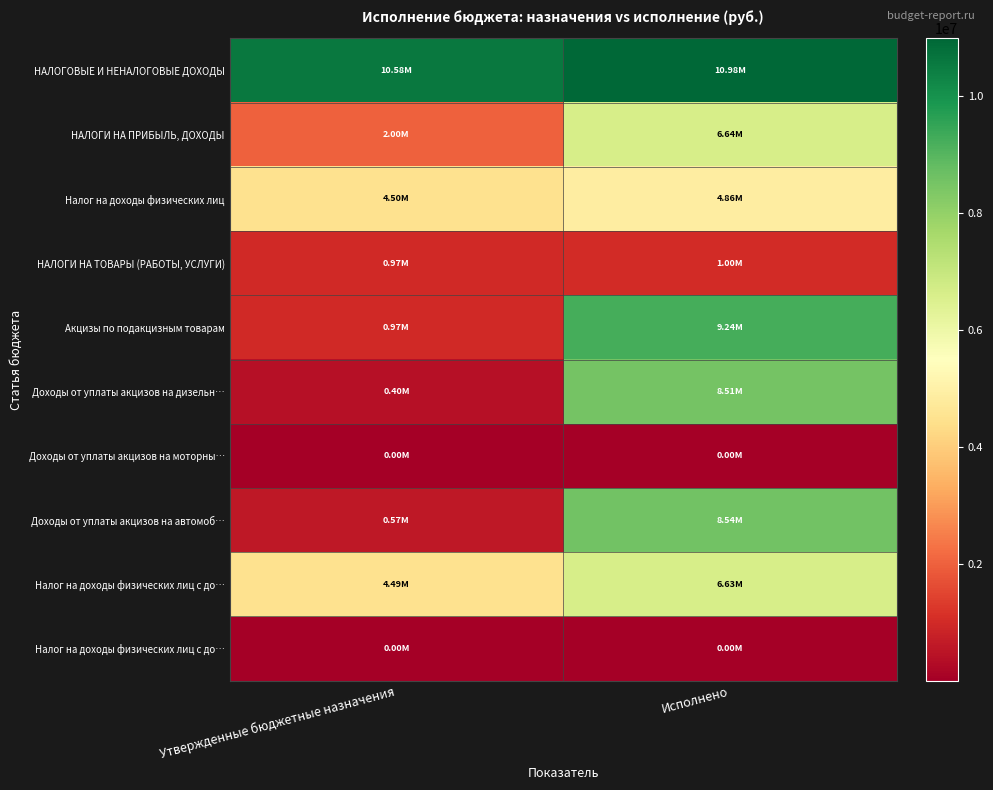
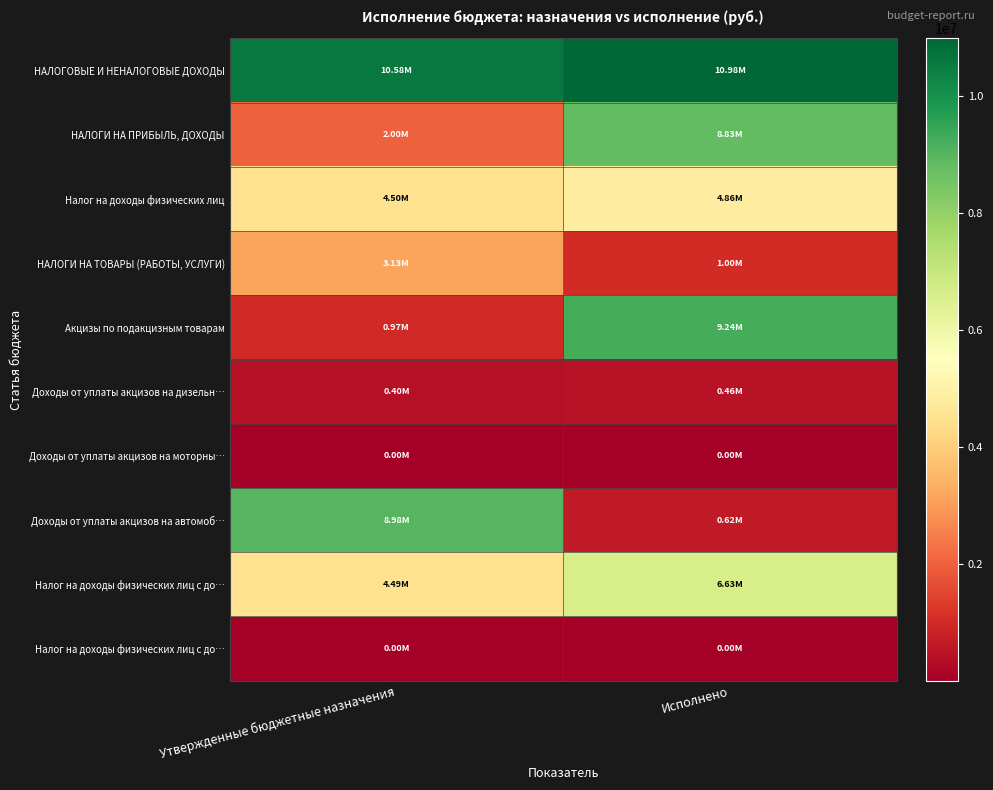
  {
    "НАЛОГОВЫЕ И НЕНАЛОГОВЫЕ ДОХОДЫ": {
      "Утвержденные бюджетные назначения": "10.58M",
      "Исполнено": "10.98M"
    },
    "НАЛОГИ НА ПРИБЫЛЬ, ДОХОДЫ": {
      "Утвержденные бюджетные назначения": "2.00M",
-     "Исполнено": "6.64M"
+     "Исполнено": "8.83M"
    },
    "Налог на доходы физических лиц": {
      "Утвержденные бюджетные назначения": "4.50M",
      "Исполнено": "4.86M"
    },
    "НАЛОГИ НА ТОВАРЫ (РАБОТЫ, УСЛУГИ)": {
-     "Утвержденные бюджетные назначения": "0.97M",
+     "Утвержденные бюджетные назначения": "3.13M",
      "Исполнено": "1.00M"
    },
    "Акцизы по подакцизным товарам": {
      "Утвержденные бюджетные назначения": "0.97M",
      "Исполнено": "9.24M"
    },
    "Доходы от уплаты акцизов на дизельн…": {
      "Утвержденные бюджетные назначения": "0.40M",
-     "Исполнено": "8.51M"
+     "Исполнено": "0.46M"
    },
    "Доходы от уплаты акцизов на моторны…": {
      "Утвержденные бюджетные назначения": "0.00M",
      "Исполнено": "0.00M"
    },
    "Доходы от уплаты акцизов на автомоб…": {
-     "Утвержденные бюджетные назначения": "0.57M",
-     "Исполнено": "8.54M"
+     "Утвержденные бюджетные назначения": "8.98M",
+     "Исполнено": "0.62M"
    }
  }
